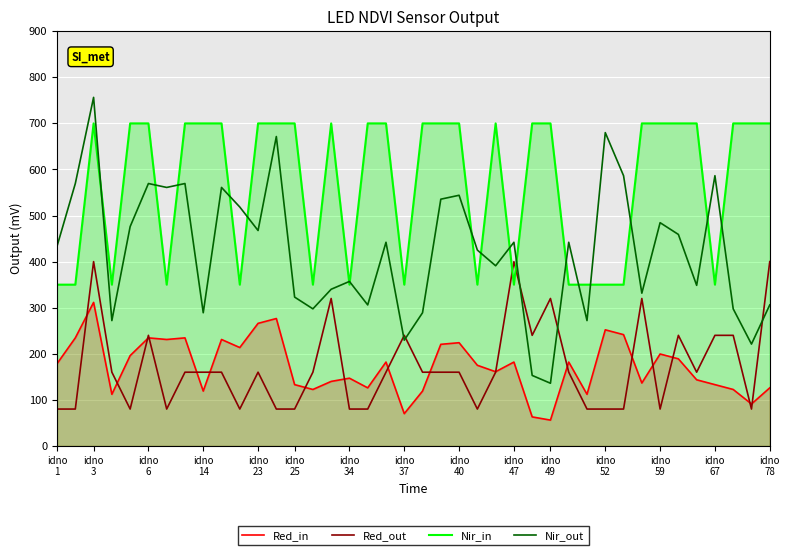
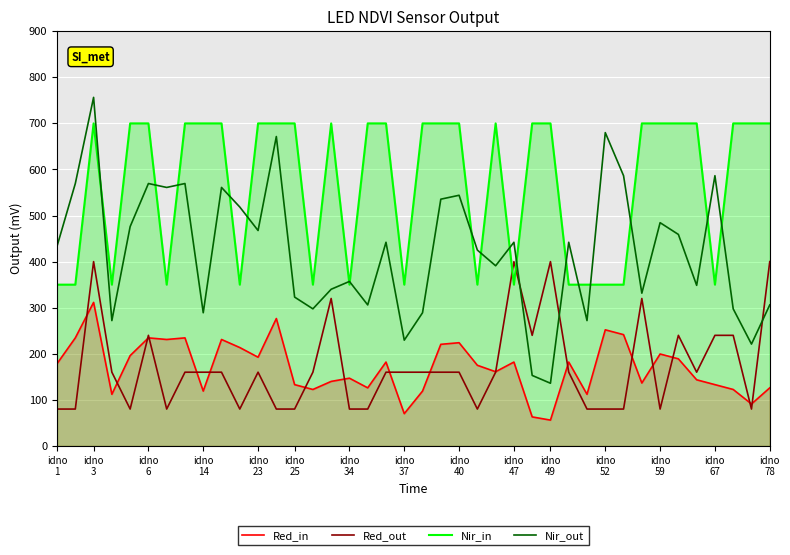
  {
    "Red_in": {
      "idno 1": 180,
      "idno 3": 310,
      "idno 6": 230,
      "idno 14": 120,
-     "idno 23": 270,
+     "idno 23": 190,
      "idno 25": 130,
      "idno 34": 150,
      "idno 37": 70,
      "idno 40": 220,
      "idno 47": 180,
      "idno 49": 60,
      "idno 52": 250,
      "idno 59": 200,
      "idno 67": 130,
      "idno 78": 130
    },
    "Red_out": {
      "idno 1": 80,
      "idno 3": 400,
      "idno 6": 240,
      "idno 14": 160,
      "idno 23": 160,
      "idno 25": 80,
      "idno 34": 80,
-     "idno 37": 240,
+     "idno 37": 160,
      "idno 40": 160,
      "idno 47": 400,
-     "idno 49": 320,
+     "idno 49": 400,
      "idno 52": 80,
      "idno 59": 80,
      "idno 67": 240,
      "idno 78": 400
    },
    "Nir_in": {
      "idno 1": 350,
      "idno 3": 700,
      "idno 6": 700,
      "idno 14": 700,
      "idno 23": 700,
      "idno 25": 700,
      "idno 34": 350,
      "idno 37": 350,
      "idno 40": 700,
      "idno 47": 350,
      "idno 49": 700,
      "idno 52": 350,
      "idno 59": 700,
      "idno 67": 350,
      "idno 78": 700
    },
    "Nir_out": {
      "idno 1": 430,
      "idno 3": 760,
      "idno 6": 570,
      "idno 14": 290,
      "idno 23": 470,
      "idno 25": 320,
      "idno 34": 360,
      "idno 37": 230,
      "idno 40": 540,
      "idno 47": 440,
      "idno 49": 140,
      "idno 52": 680,
      "idno 59": 480,
      "idno 67": 590,
      "idno 78": 310
    }
  }
